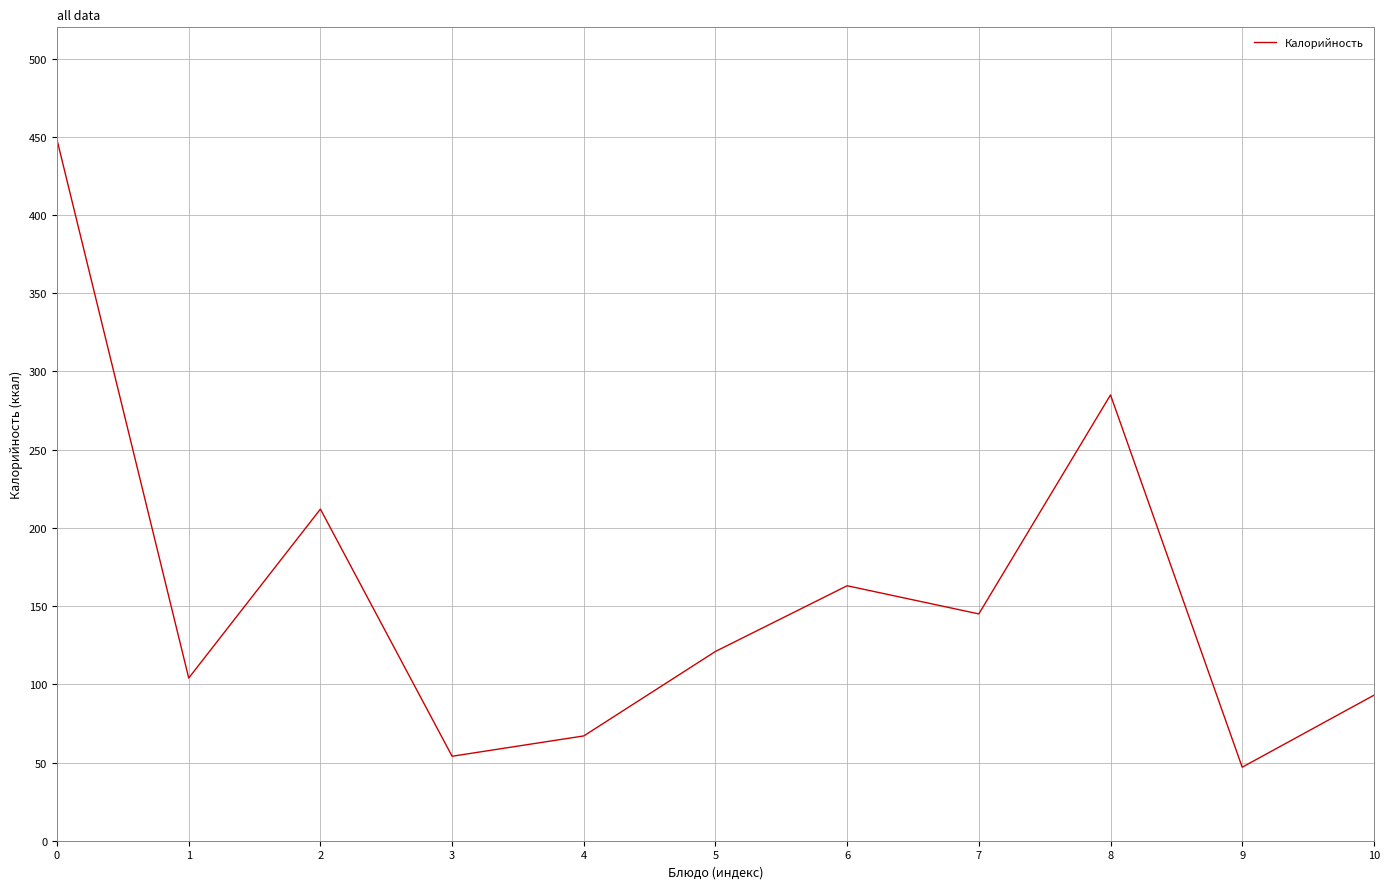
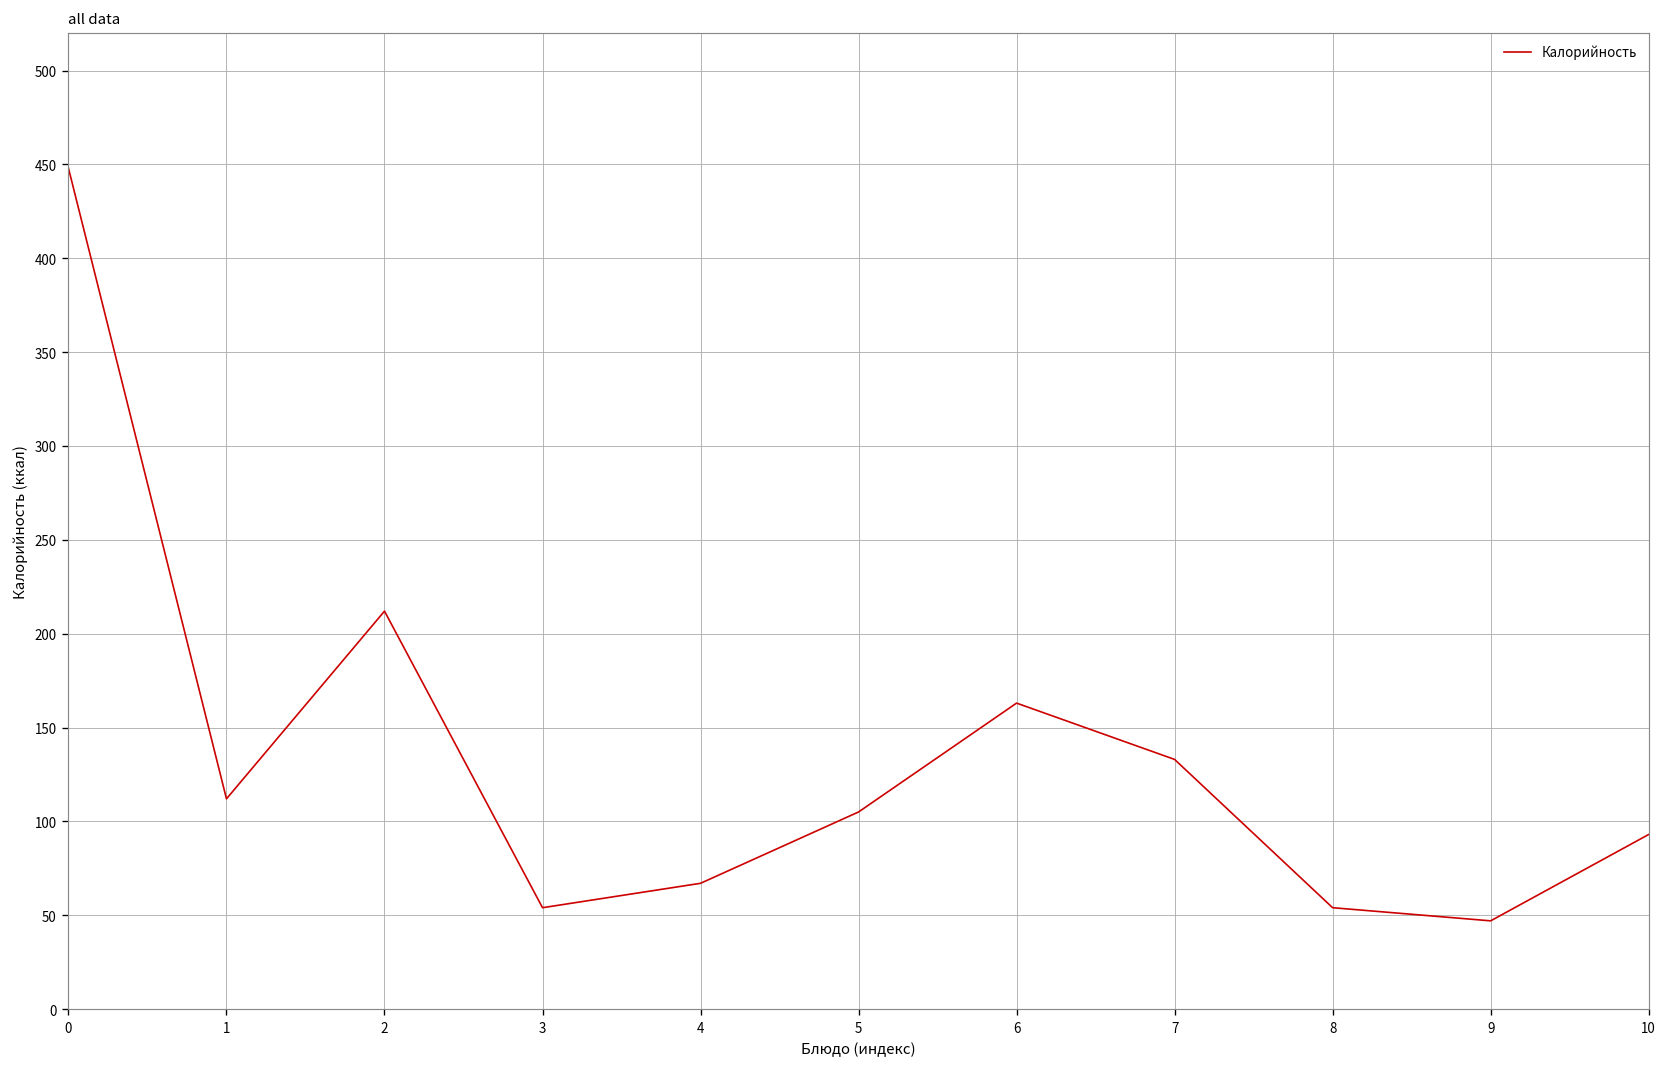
  {
    "0": 448,
-   "1": 104,
+   "1": 112,
    "2": 212,
    "3": 54,
    "4": 67,
-   "5": 121,
+   "5": 105,
    "6": 163,
-   "7": 145,
-   "8": 285,
+   "7": 133,
+   "8": 54,
    "9": 47,
    "10": 93
  }
